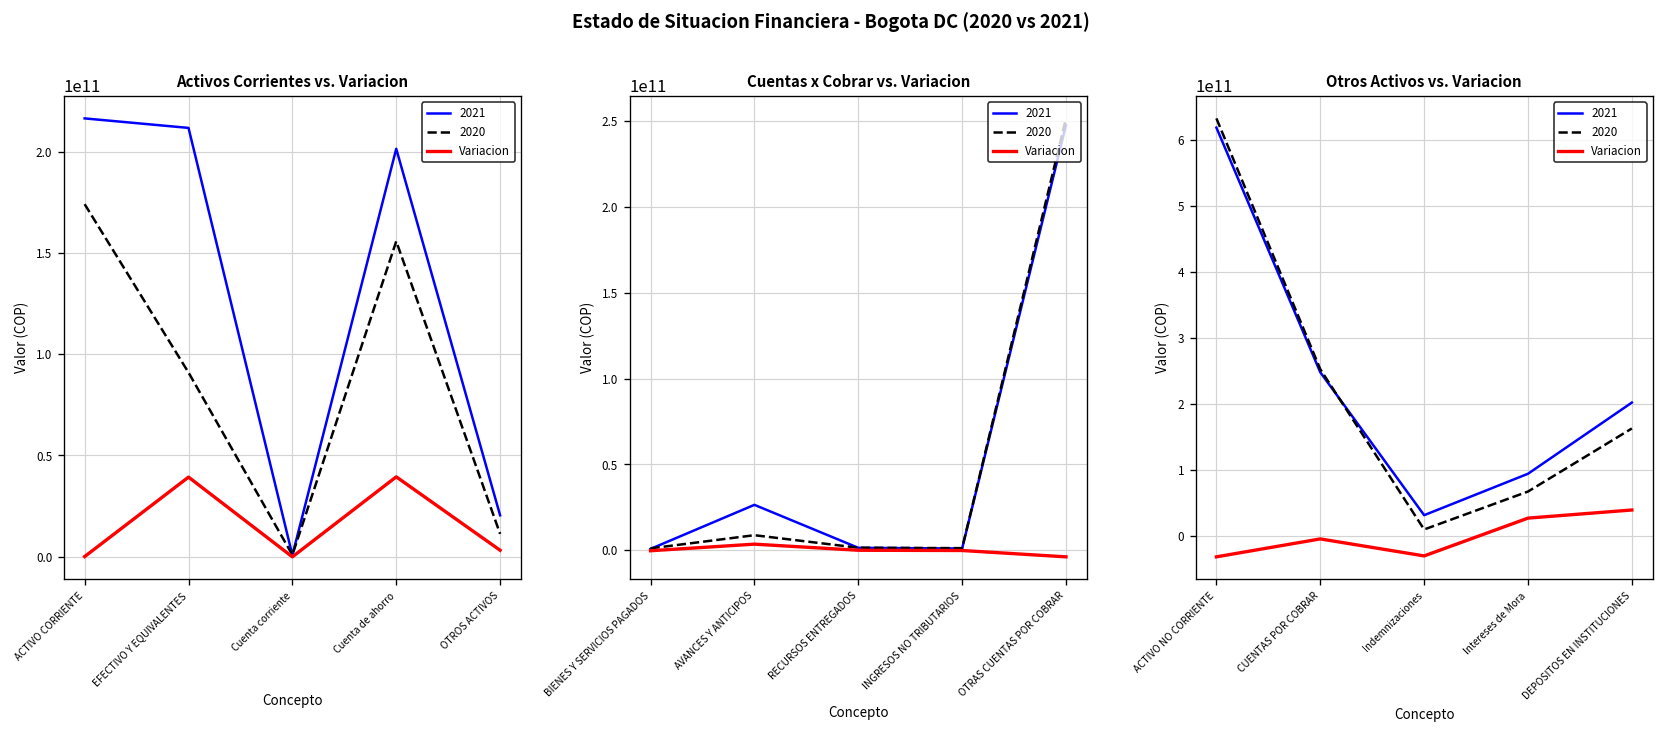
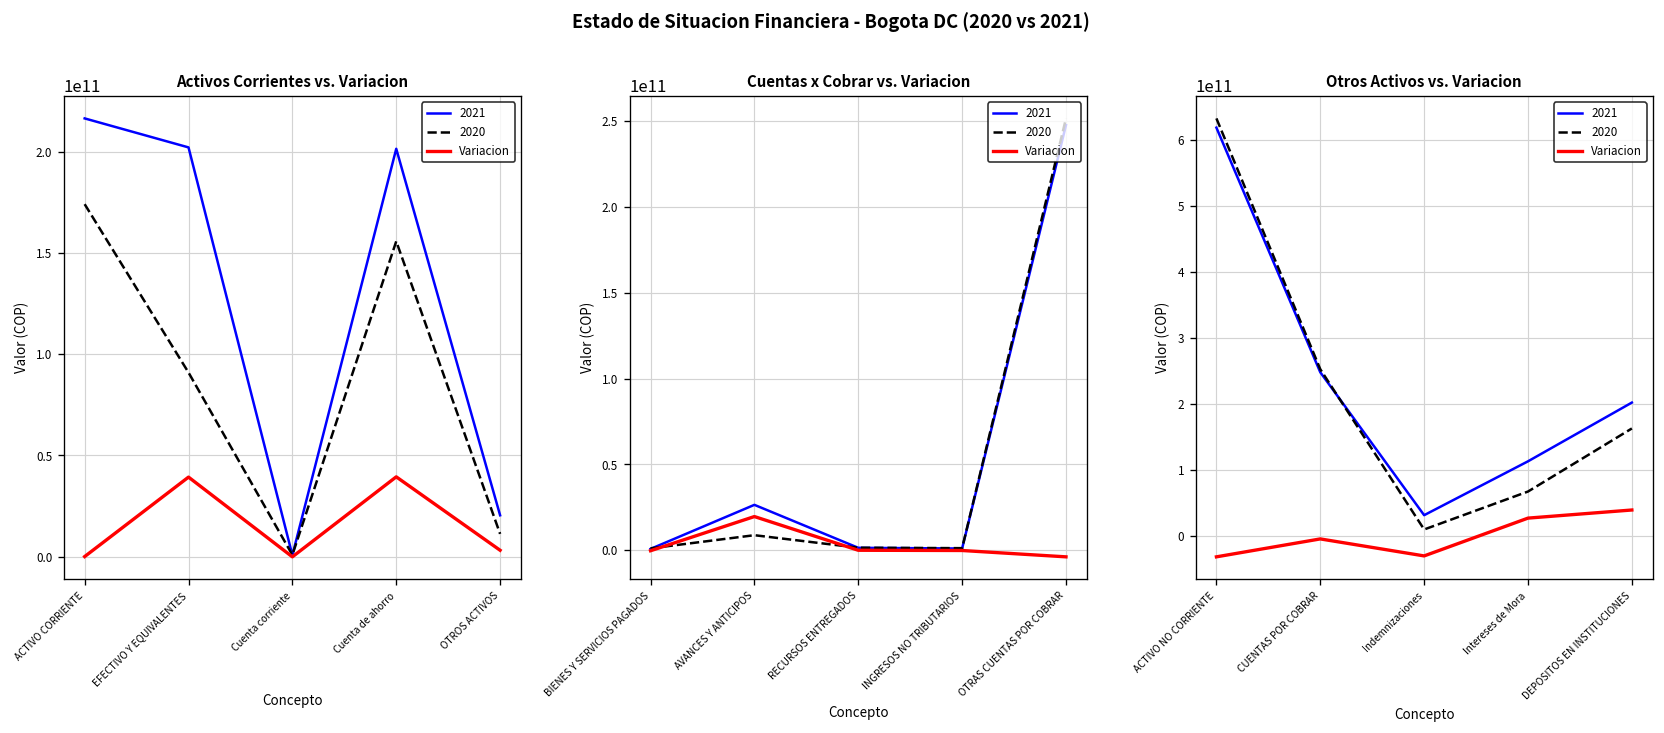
  {
    "Activos Corrientes vs. Variacion": {
      "2021": {
        "ACTIVO CORRIENTE": 216000000000,
-       "EFECTIVO Y EQUIVALENTES": 212000000000,
+       "EFECTIVO Y EQUIVALENTES": 202000000000,
        "Cuenta de ahorro": 201000000000,
        "OTROS ACTIVOS": 20000000000
      },
      "2020": {
        "ACTIVO CORRIENTE": 174000000000,
        "EFECTIVO Y EQUIVALENTES": 91000000000,
        "Cuenta de ahorro": 156000000000,
        "OTROS ACTIVOS": 11000000000
      },
      "Variacion": {
        "ACTIVO CORRIENTE": 0,
        "EFECTIVO Y EQUIVALENTES": 39000000000,
        "Cuenta de ahorro": 39000000000,
        "OTROS ACTIVOS": 3000000000
      }
    },
    "Cuentas x Cobrar vs. Variacion": {
      "2021": {
        "AVANCES Y ANTICIPOS": 26000000000
      },
      "2020": {
        "AVANCES Y ANTICIPOS": 9000000000
      },
      "Variacion": {
-       "AVANCES Y ANTICIPOS": 4000000000,
+       "AVANCES Y ANTICIPOS": 20000000000,
        "OTRAS CUENTAS POR COBRAR": -4000000000
      }
    },
    "Otros Activos vs. Variacion": {
      "2021": {
        "ACTIVO NO CORRIENTE": 620000000000,
        "Indemnizaciones": 30000000000,
-       "Intereses de Mora": 90000000000,
+       "Intereses de Mora": 110000000000,
        "DEPOSITOS EN INSTITUCIONES": 200000000000
      },
      "2020": {
        "ACTIVO NO CORRIENTE": 630000000000,
        "Indemnizaciones": 10000000000,
        "Intereses de Mora": 70000000000,
        "DEPOSITOS EN INSTITUCIONES": 160000000000
      },
      "Variacion": {
        "ACTIVO NO CORRIENTE": -30000000000,
        "CUENTAS POR COBRAR": 0,
        "Indemnizaciones": -30000000000,
        "Intereses de Mora": 30000000000,
        "DEPOSITOS EN INSTITUCIONES": 40000000000
      }
    }
  }
